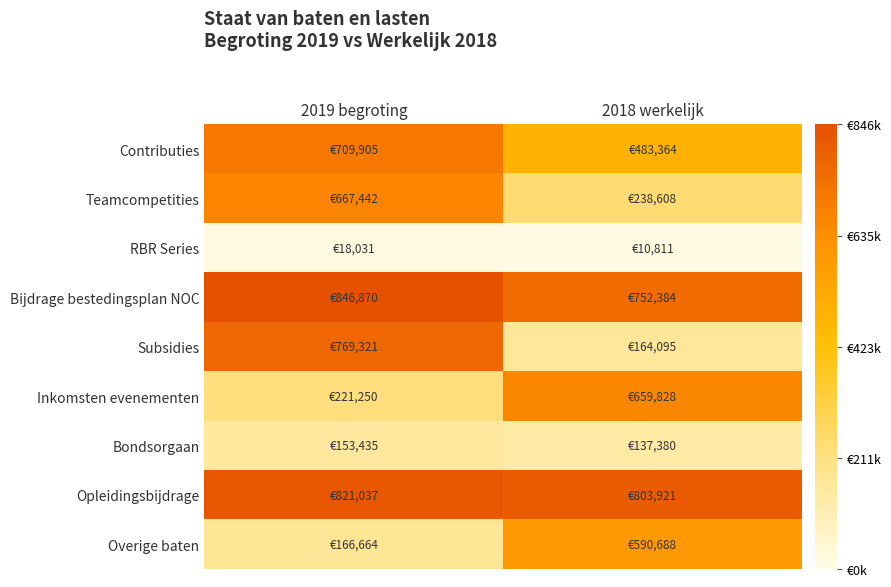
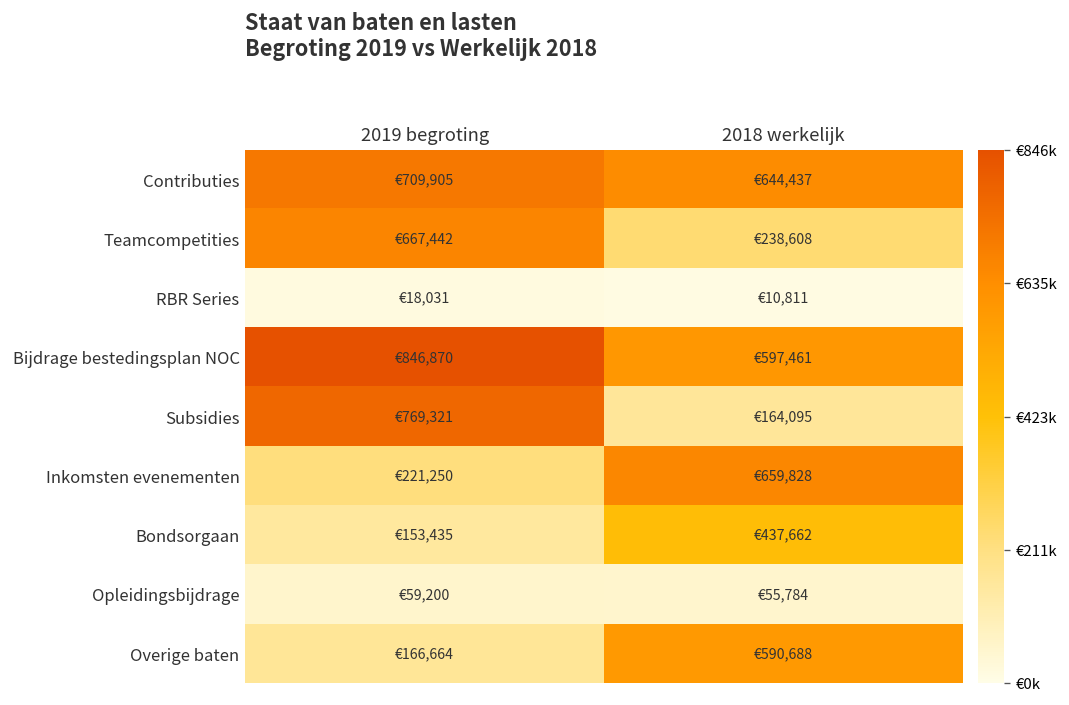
  {
    "Contributies": {
      "2019 begroting": "€709,905",
-     "2018 werkelijk": "€483,364"
+     "2018 werkelijk": "€644,437"
    },
    "Teamcompetities": {
      "2019 begroting": "€667,442",
      "2018 werkelijk": "€238,608"
    },
    "RBR Series": {
      "2019 begroting": "€18,031",
      "2018 werkelijk": "€10,811"
    },
    "Bijdrage bestedingsplan NOC": {
      "2019 begroting": "€846,870",
-     "2018 werkelijk": "€752,384"
+     "2018 werkelijk": "€597,461"
    },
    "Subsidies": {
      "2019 begroting": "€769,321",
      "2018 werkelijk": "€164,095"
    },
    "Inkomsten evenementen": {
      "2019 begroting": "€221,250",
      "2018 werkelijk": "€659,828"
    },
    "Bondsorgaan": {
      "2019 begroting": "€153,435",
-     "2018 werkelijk": "€137,380"
+     "2018 werkelijk": "€437,662"
    },
    "Opleidingsbijdrage": {
-     "2019 begroting": "€821,037",
-     "2018 werkelijk": "€803,921"
+     "2019 begroting": "€59,200",
+     "2018 werkelijk": "€55,784"
    },
    "Overige baten": {
      "2019 begroting": "€166,664",
      "2018 werkelijk": "€590,688"
    }
  }
